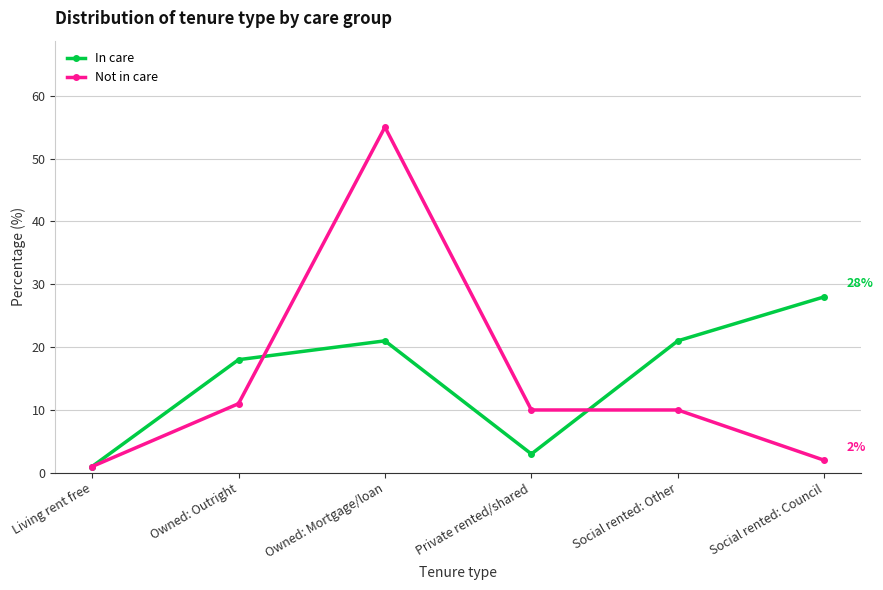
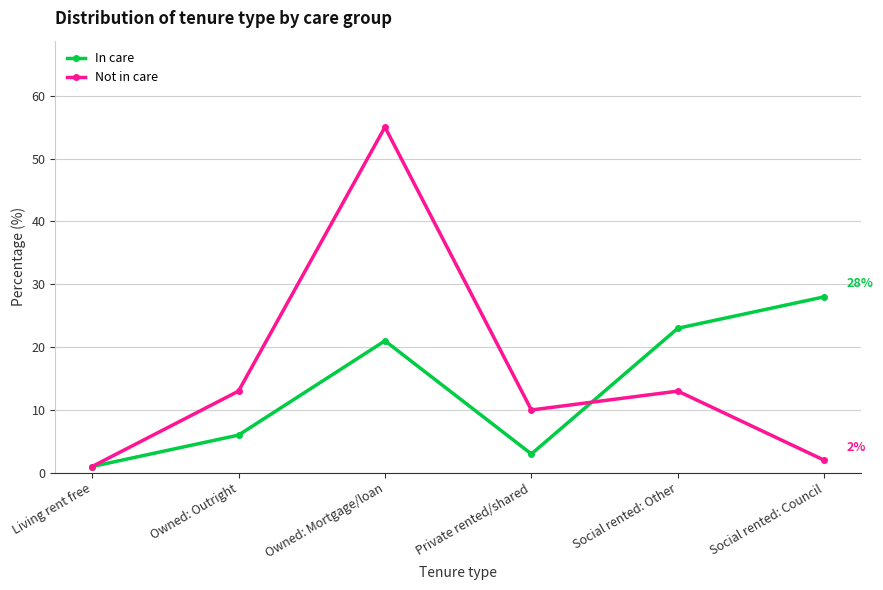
  {
    "In care": {
-     "Owned: Outright": 18,
+     "Owned: Outright": 6,
      "Owned: Mortgage/loan": 21,
      "Private rented/shared": 3,
-     "Social rented: Other": 21
+     "Social rented: Other": 23
    },
    "Not in care": {
-     "Owned: Outright": 11,
+     "Owned: Outright": 13,
      "Owned: Mortgage/loan": 55,
      "Private rented/shared": 10,
-     "Social rented: Other": 10
+     "Social rented: Other": 13
    }
  }
